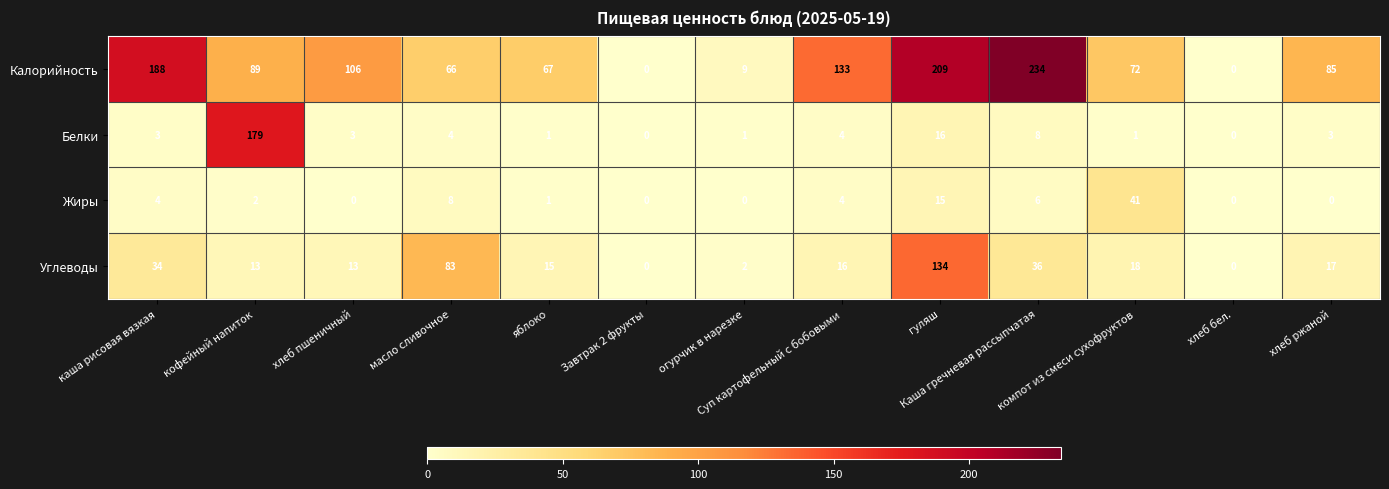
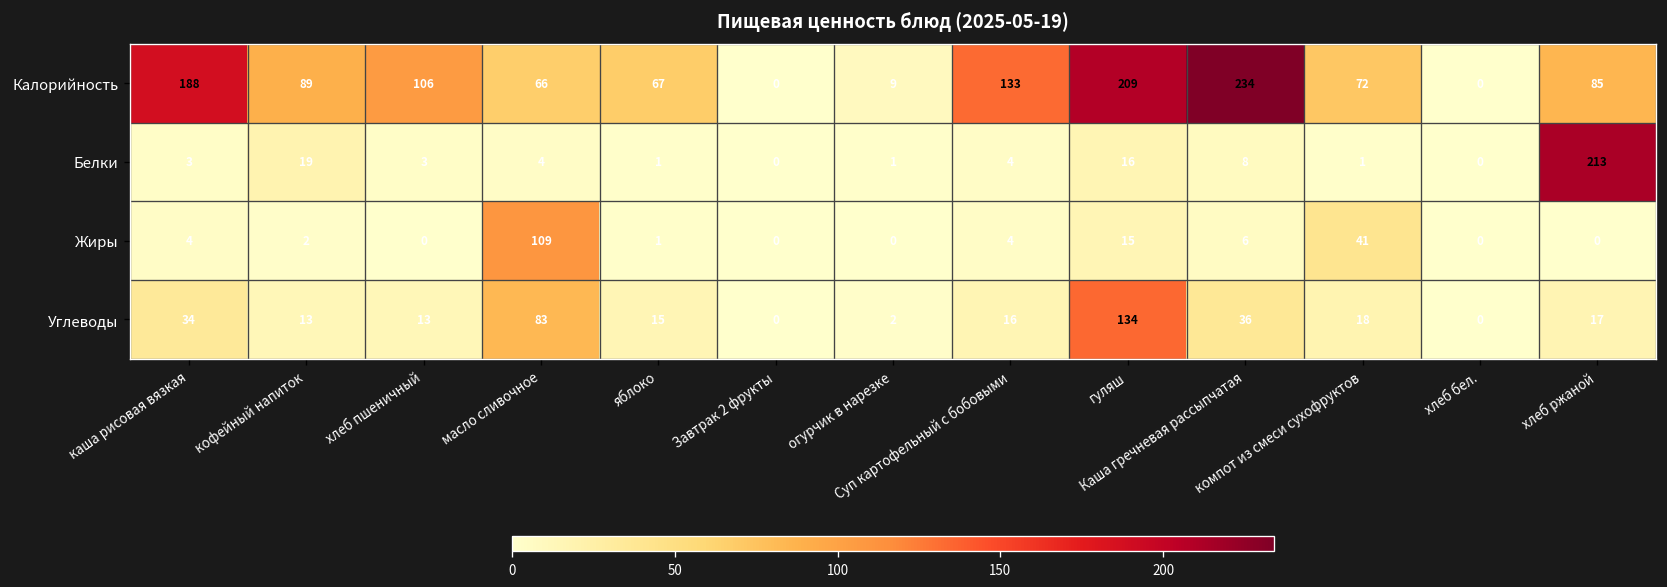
  {
    "Калорийность": {
      "каша рисовая вязкая": 188,
      "кофейный напиток": 89,
      "хлеб пшеничный": 106,
      "масло сливочное": 66,
      "яблоко": 67,
      "Завтрак 2 фрукты": 0,
      "огурчик в нарезке": 9,
      "Суп картофельный с бобовыми": 133,
      "гуляш": 209,
      "Каша гречневая рассыпчатая": 234,
      "компот из смеси сухофруктов": 72,
      "хлеб бел.": 0,
      "хлеб ржаной": 85
    },
    "Белки": {
      "каша рисовая вязкая": 3,
-     "кофейный напиток": 179,
+     "кофейный напиток": 19,
      "хлеб пшеничный": 3,
      "масло сливочное": 4,
      "яблоко": 1,
      "Завтрак 2 фрукты": 0,
      "огурчик в нарезке": 1,
      "Суп картофельный с бобовыми": 4,
      "гуляш": 16,
      "Каша гречневая рассыпчатая": 8,
      "компот из смеси сухофруктов": 1,
      "хлеб бел.": 0,
-     "хлеб ржаной": 3
+     "хлеб ржаной": 213
    },
    "Жиры": {
      "каша рисовая вязкая": 4,
      "кофейный напиток": 2,
      "хлеб пшеничный": 0,
-     "масло сливочное": 8,
+     "масло сливочное": 109,
      "яблоко": 1,
      "Завтрак 2 фрукты": 0,
      "огурчик в нарезке": 0,
      "Суп картофельный с бобовыми": 4,
      "гуляш": 15,
      "Каша гречневая рассыпчатая": 6,
      "компот из смеси сухофруктов": 41,
      "хлеб бел.": 0,
      "хлеб ржаной": 0
    },
    "Углеводы": {
      "каша рисовая вязкая": 34,
      "кофейный напиток": 13,
      "хлеб пшеничный": 13,
      "масло сливочное": 83,
      "яблоко": 15,
      "Завтрак 2 фрукты": 0,
      "огурчик в нарезке": 2,
      "Суп картофельный с бобовыми": 16,
      "гуляш": 134,
      "Каша гречневая рассыпчатая": 36,
      "компот из смеси сухофруктов": 18,
      "хлеб бел.": 0,
      "хлеб ржаной": 17
    }
  }
